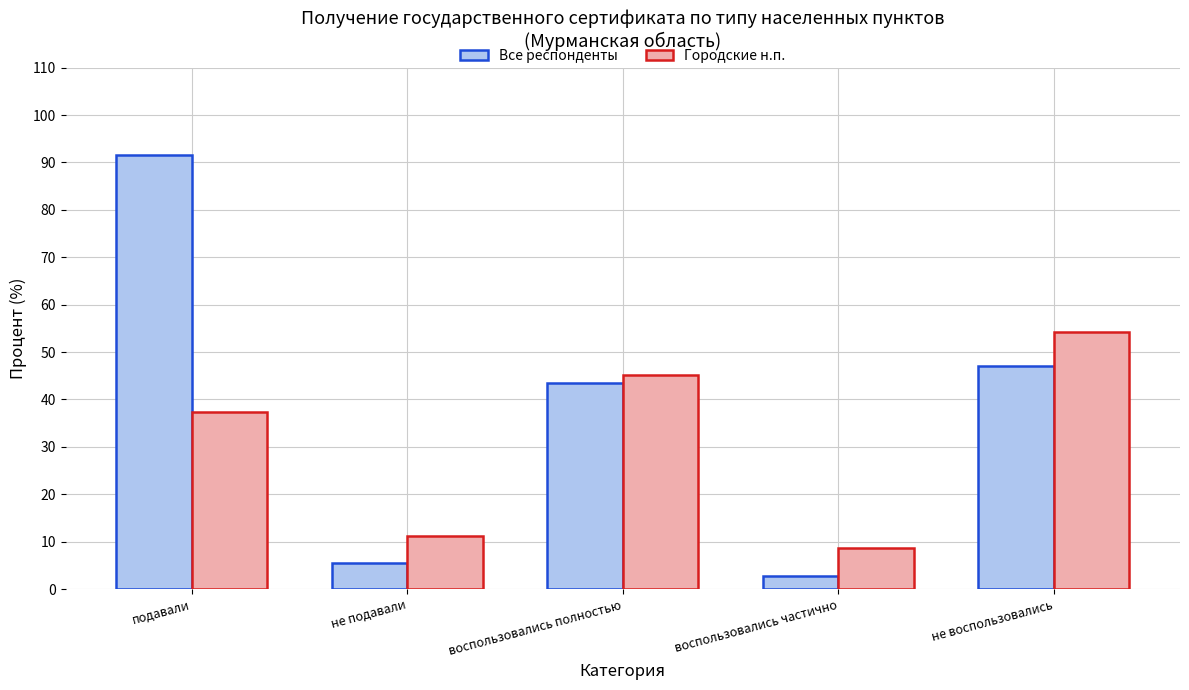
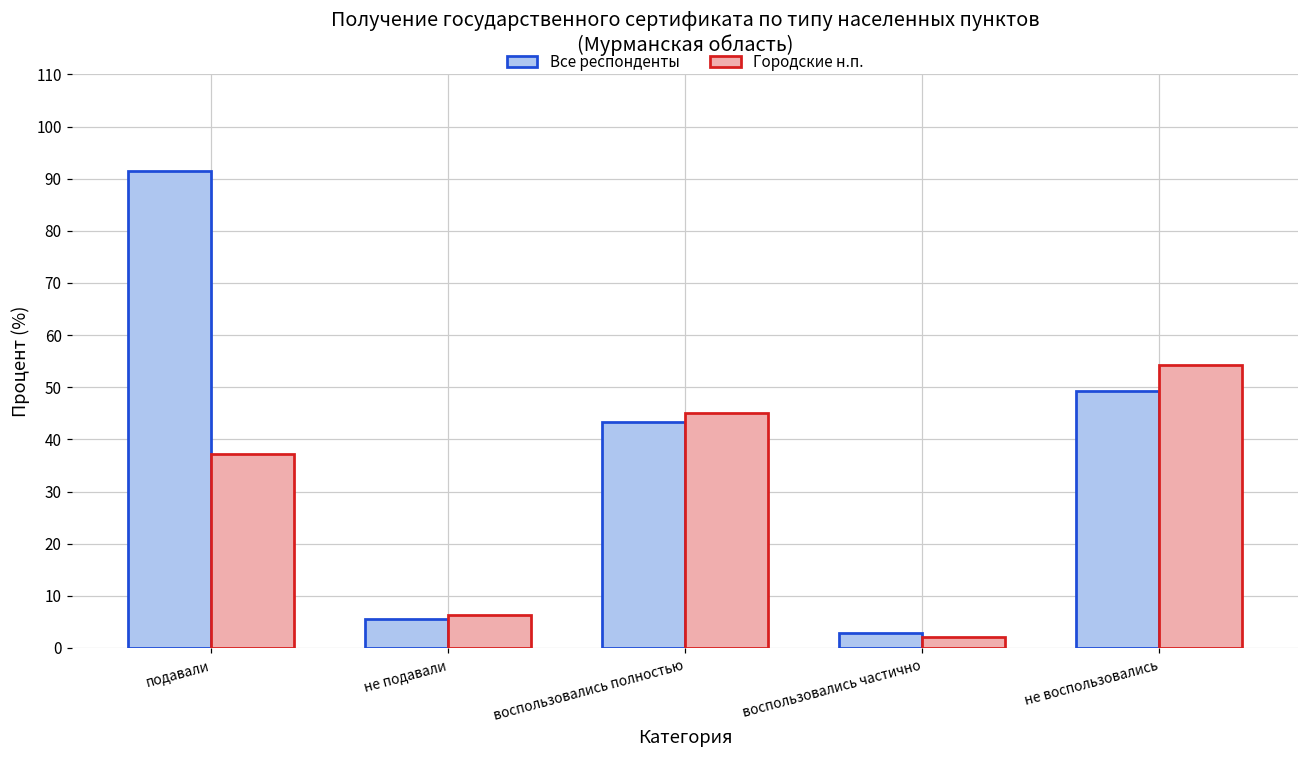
  {
    "Все респонденты": {
      "подавали": 92,
      "не подавали": 6,
      "воспользовались полностью": 43,
      "воспользовались частично": 3,
-     "не воспользовались": 47
+     "не воспользовались": 49
    },
    "Городские н.п.": {
      "подавали": 37,
-     "не подавали": 11,
+     "не подавали": 6,
      "воспользовались полностью": 45,
-     "воспользовались частично": 9,
+     "воспользовались частично": 2,
      "не воспользовались": 54
    }
  }
